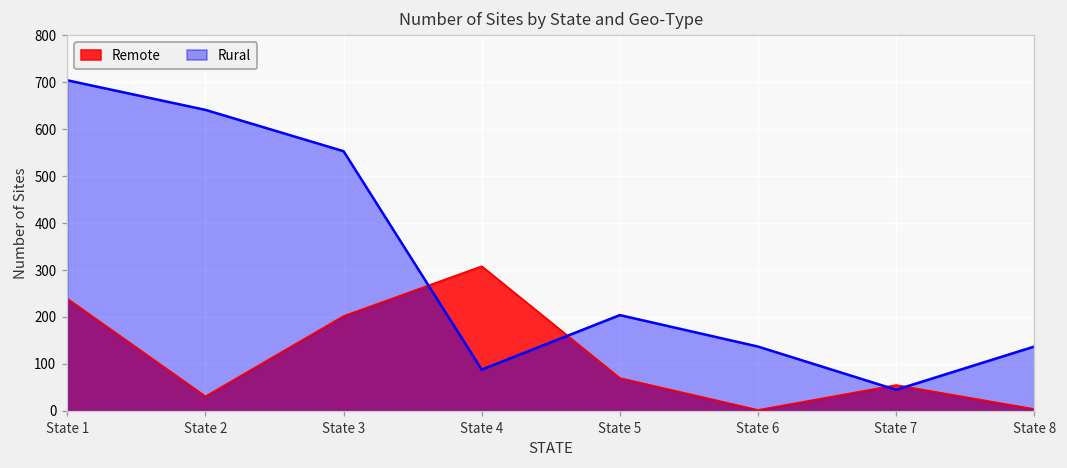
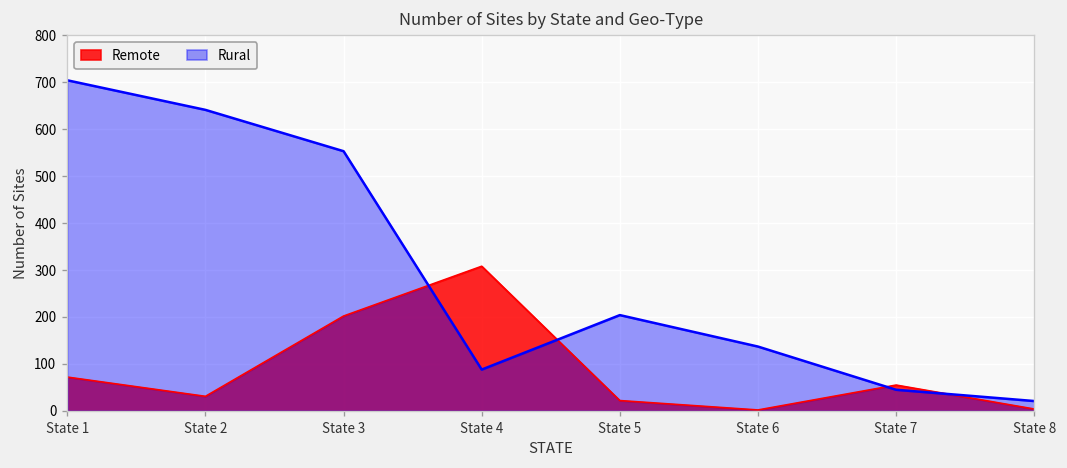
  {
    "Remote": {
-     "State 1": 240,
+     "State 1": 70,
      "State 2": 30,
      "State 3": 200,
      "State 4": 310,
-     "State 5": 70,
+     "State 5": 20,
      "State 6": 0,
      "State 7": 60,
      "State 8": 0
    },
    "Rural": {
      "State 1": 700,
      "State 2": 640,
      "State 3": 550,
      "State 4": 90,
      "State 5": 200,
      "State 6": 140,
      "State 7": 50,
-     "State 8": 140
+     "State 8": 20
    }
  }
